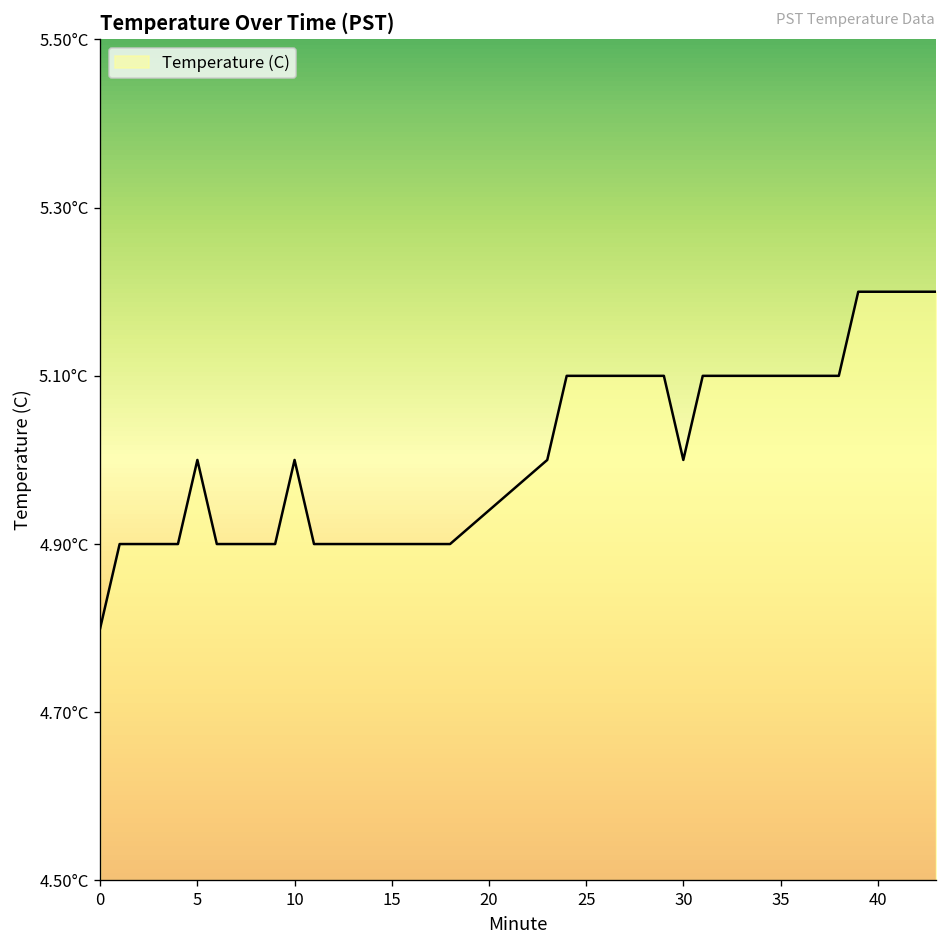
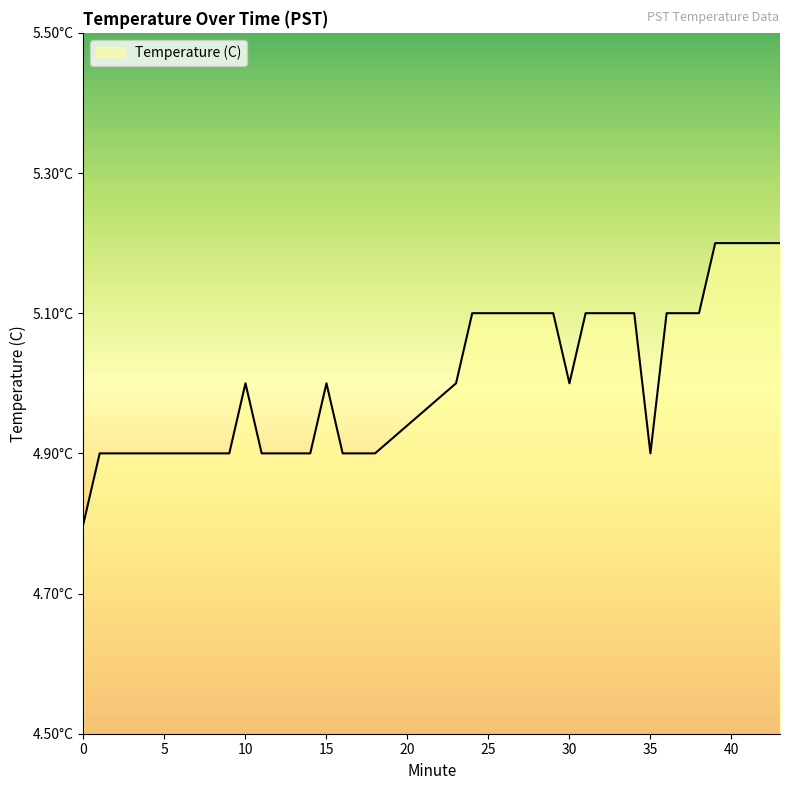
  {
    "0": "4.8°C",
-   "5": "5.0°C",
+   "5": "4.9°C",
    "10": "5.0°C",
-   "15": "4.9°C",
+   "15": "5.0°C",
    "25": "5.1°C",
    "30": "5.0°C",
-   "35": "5.1°C",
+   "35": "4.9°C",
    "40": "5.2°C"
  }
